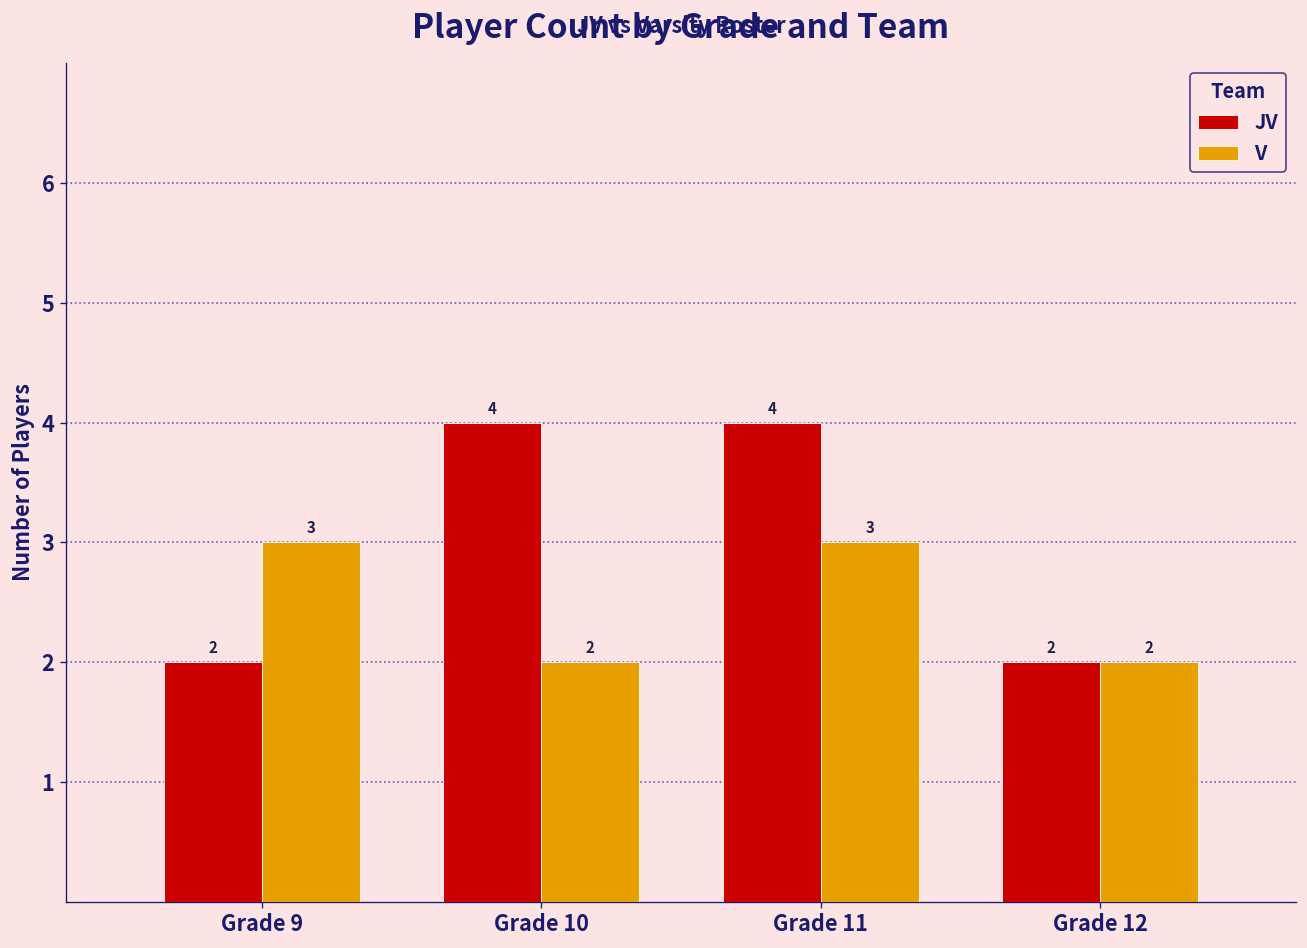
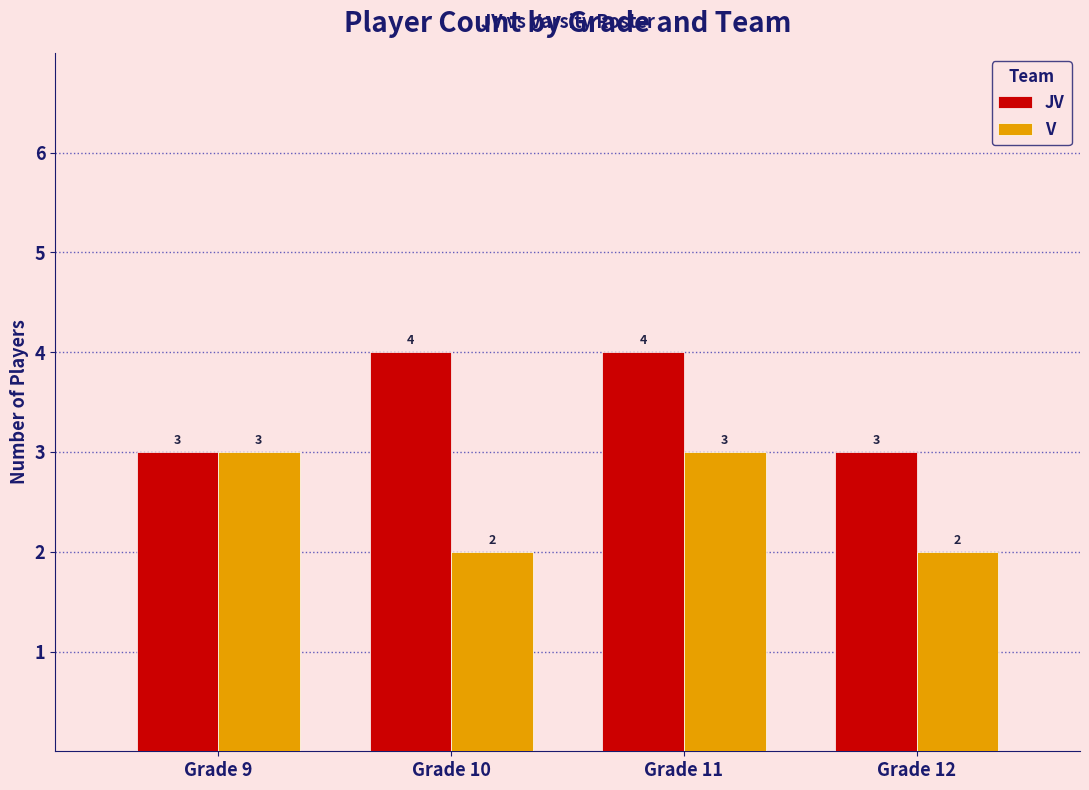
  {
    "JV": {
-     "Grade 9": 2,
+     "Grade 9": 3,
      "Grade 10": 4,
      "Grade 11": 4,
-     "Grade 12": 2
+     "Grade 12": 3
    },
    "V": {
      "Grade 9": 3,
      "Grade 10": 2,
      "Grade 11": 3,
      "Grade 12": 2
    }
  }
